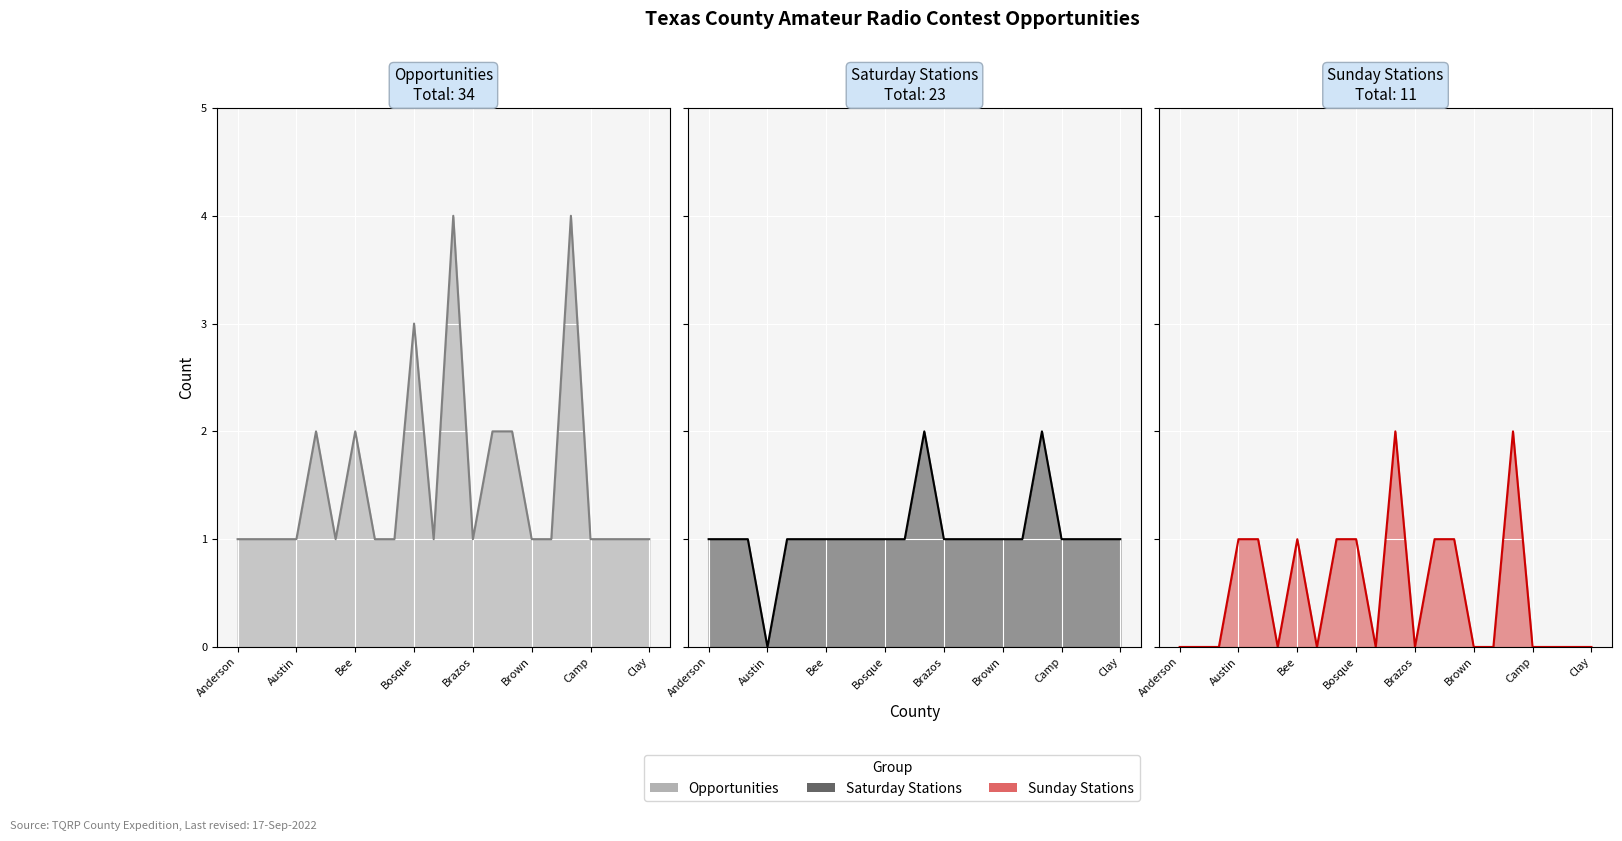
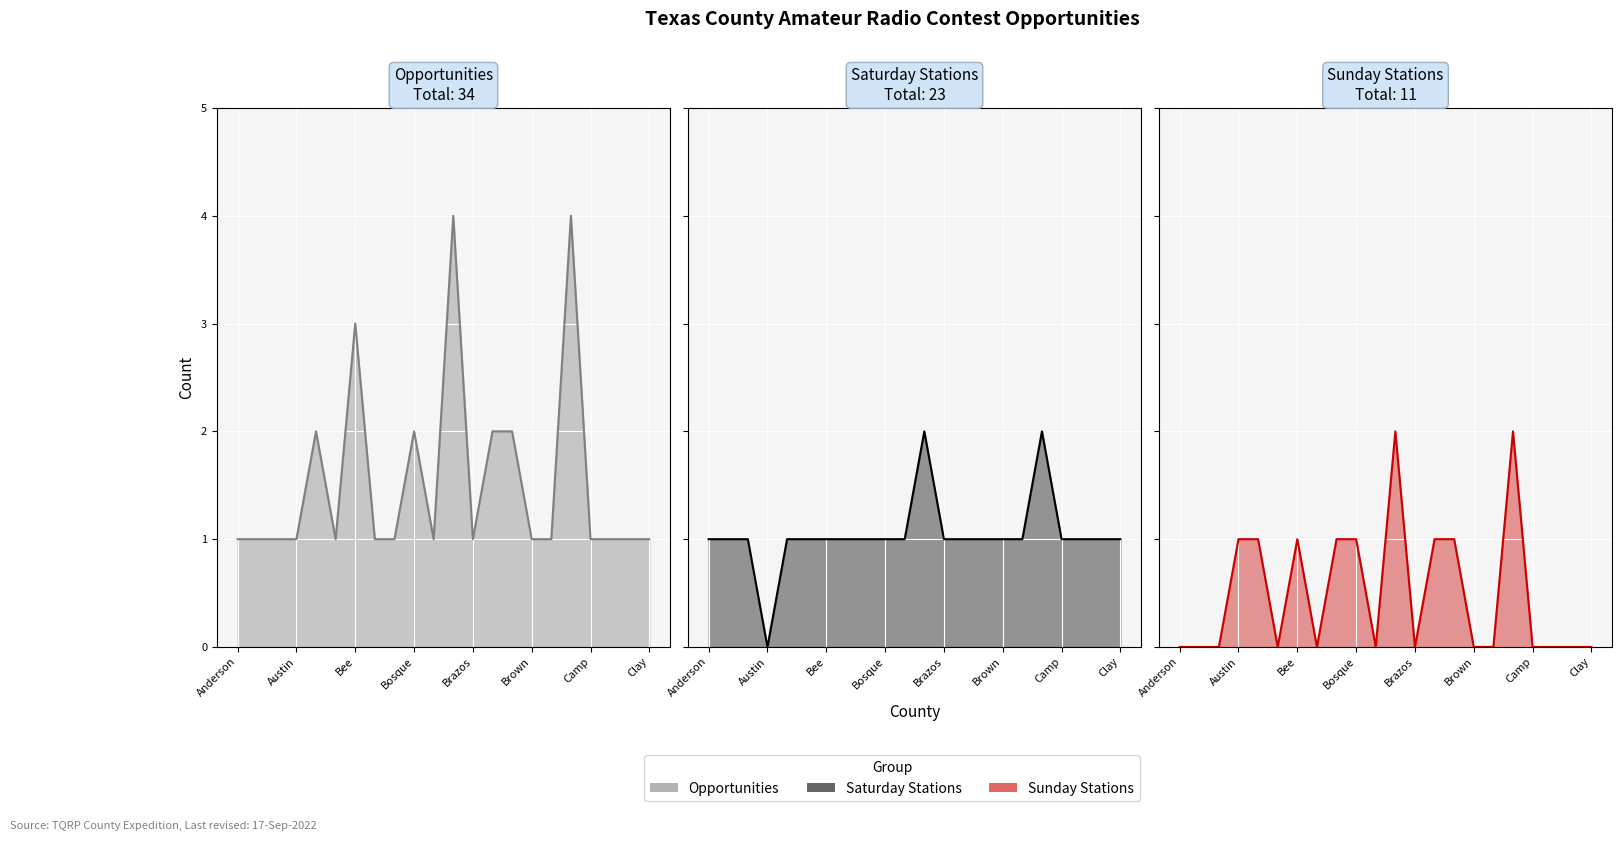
  {
    "Opportunities Total: 34": {
      "Anderson": 1,
      "Austin": 1,
-     "Bee": 2,
-     "Bosque": 3,
+     "Bee": 3,
+     "Bosque": 2,
      "Brazos": 1,
      "Brown": 1,
      "Camp": 1,
      "Clay": 1
    }
  }
